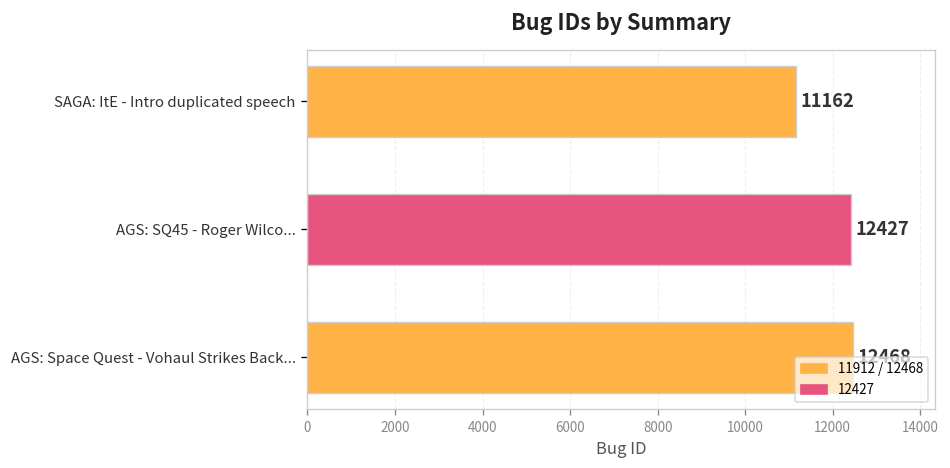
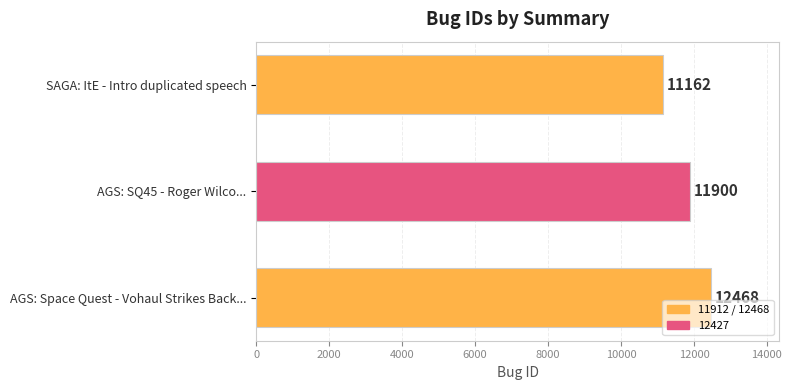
  {
    "SAGA: ItE - Intro duplicated speech": 11162,
-   "AGS: SQ45 - Roger Wilco...": 12427
+   "AGS: SQ45 - Roger Wilco...": 11900
  }
